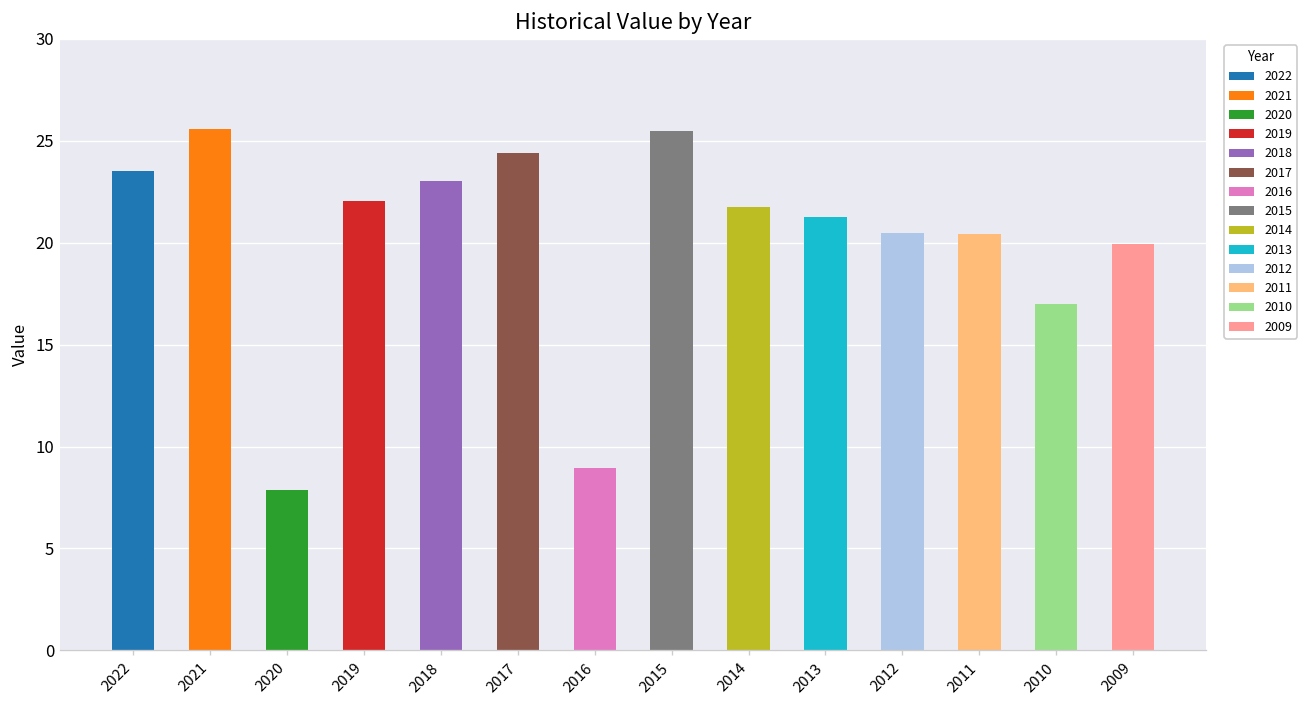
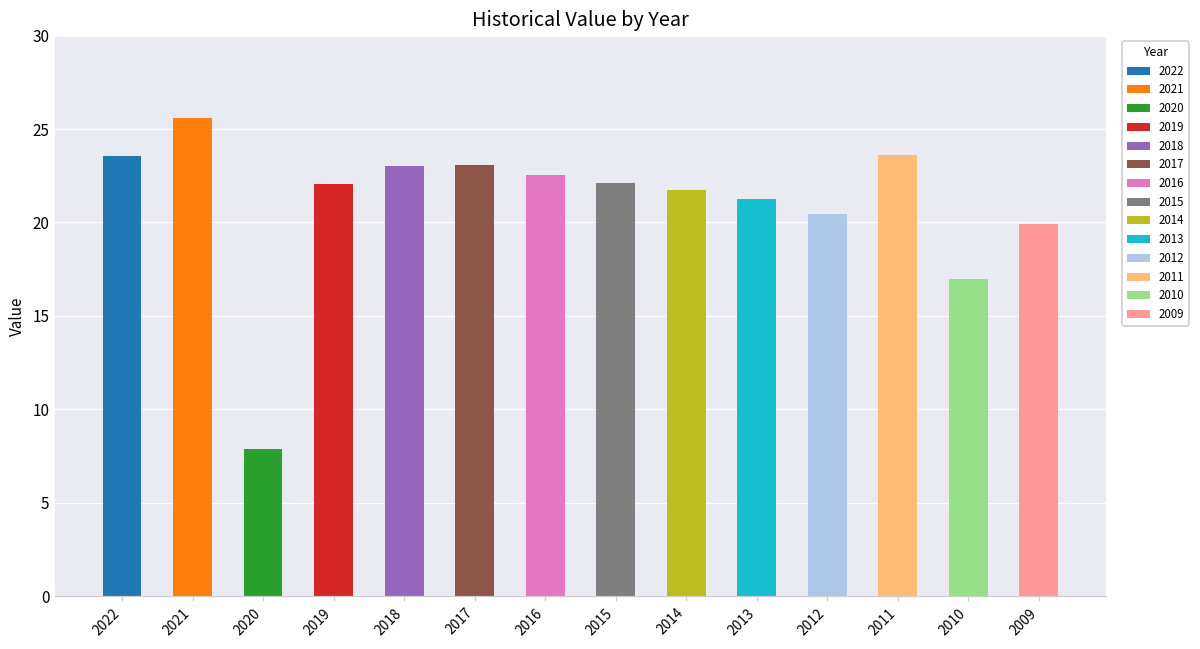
  {
    "2022": 23.5,
    "2021": 25.6,
    "2020": 7.9,
    "2019": 22.0,
    "2018": 23.0,
-   "2017": 24.4,
-   "2016": 9.0,
-   "2015": 25.5,
+   "2017": 23.1,
+   "2016": 22.5,
+   "2015": 22.1,
    "2014": 21.8,
    "2013": 21.3,
    "2012": 20.5,
-   "2011": 20.4,
+   "2011": 23.6,
    "2010": 17.0,
    "2009": 19.9
  }
